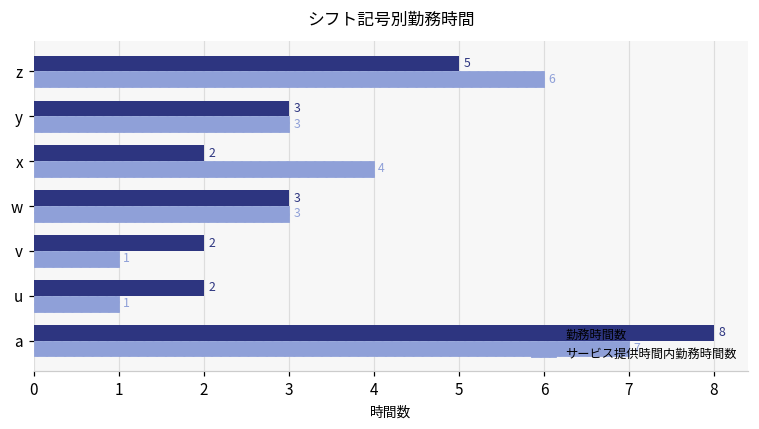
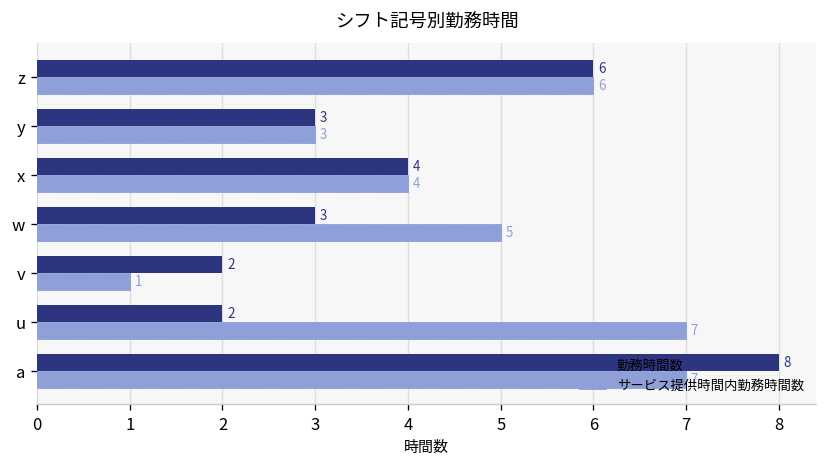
  {
    "勤務時間数": {
-     "z": 5,
+     "z": 6,
      "y": 3,
-     "x": 2,
+     "x": 4,
      "w": 3,
      "v": 2,
      "u": 2,
      "a": 8
    },
    "サービス提供時間内勤務時間数": {
      "z": 6,
      "y": 3,
      "x": 4,
-     "w": 3,
+     "w": 5,
      "v": 1,
-     "u": 1,
+     "u": 7,
      "a": 7
    }
  }
